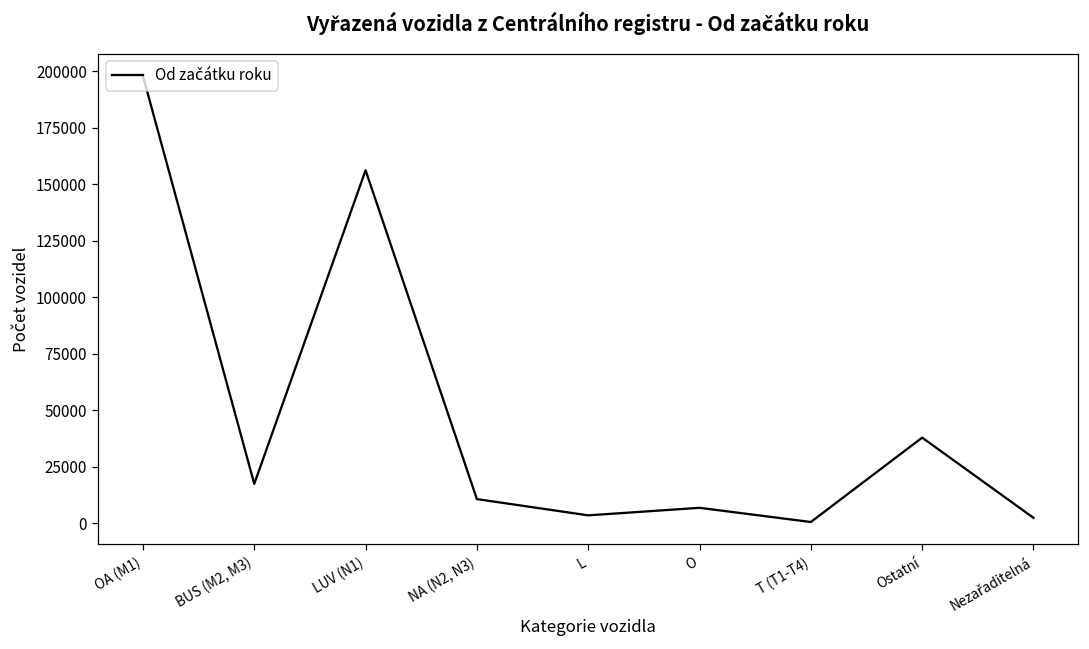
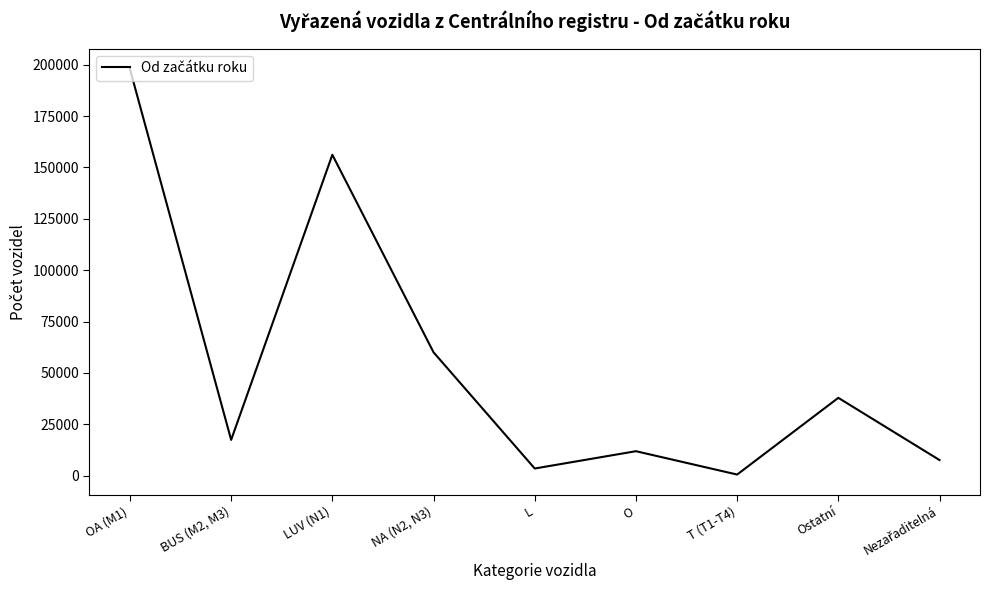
  {
    "BUS (M2, M3)": 17000,
    "LUV (N1)": 156000,
-   "NA (N2, N3)": 11000,
+   "NA (N2, N3)": 60000,
    "L": 3000,
-   "O": 7000,
+   "O": 12000,
    "T (T1-T4)": 0,
    "Ostatní": 38000,
-   "Nezařaditelná": 2000
+   "Nezařaditelná": 8000
  }
